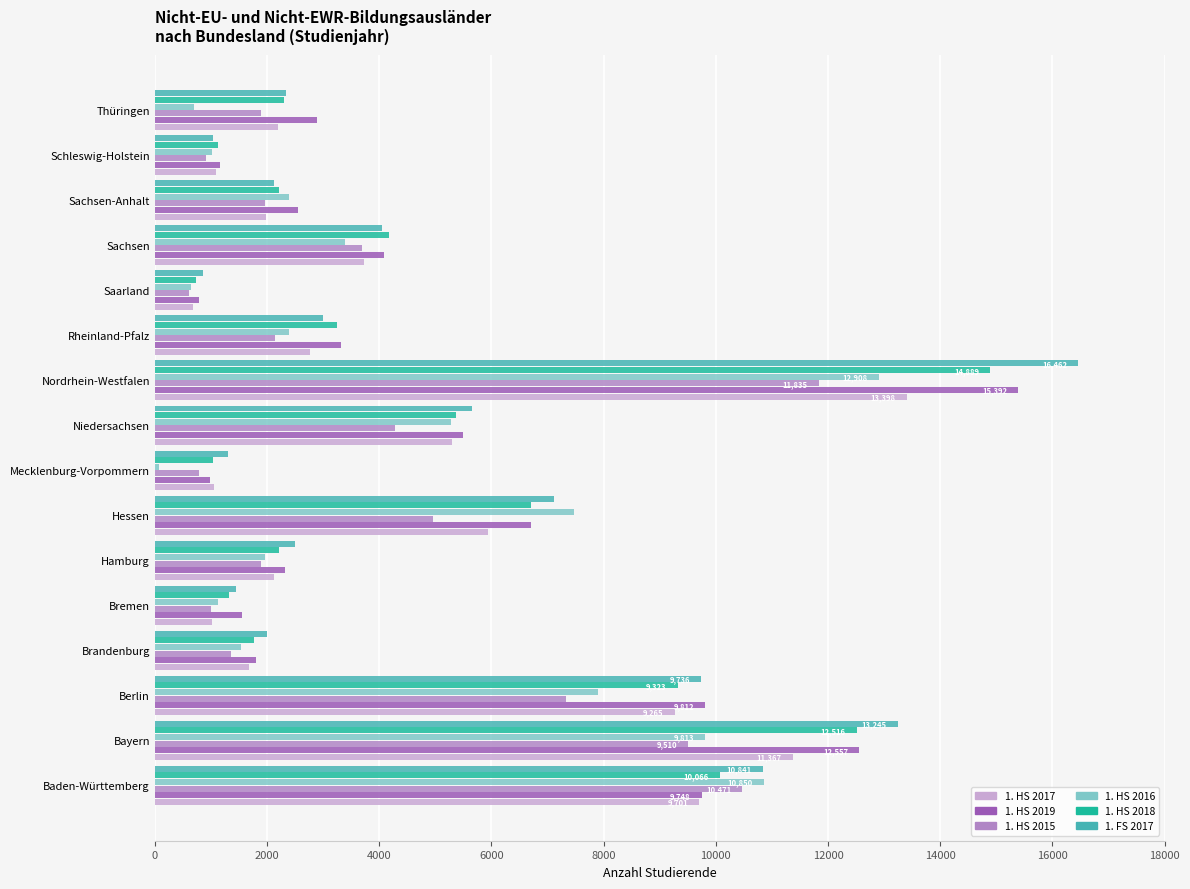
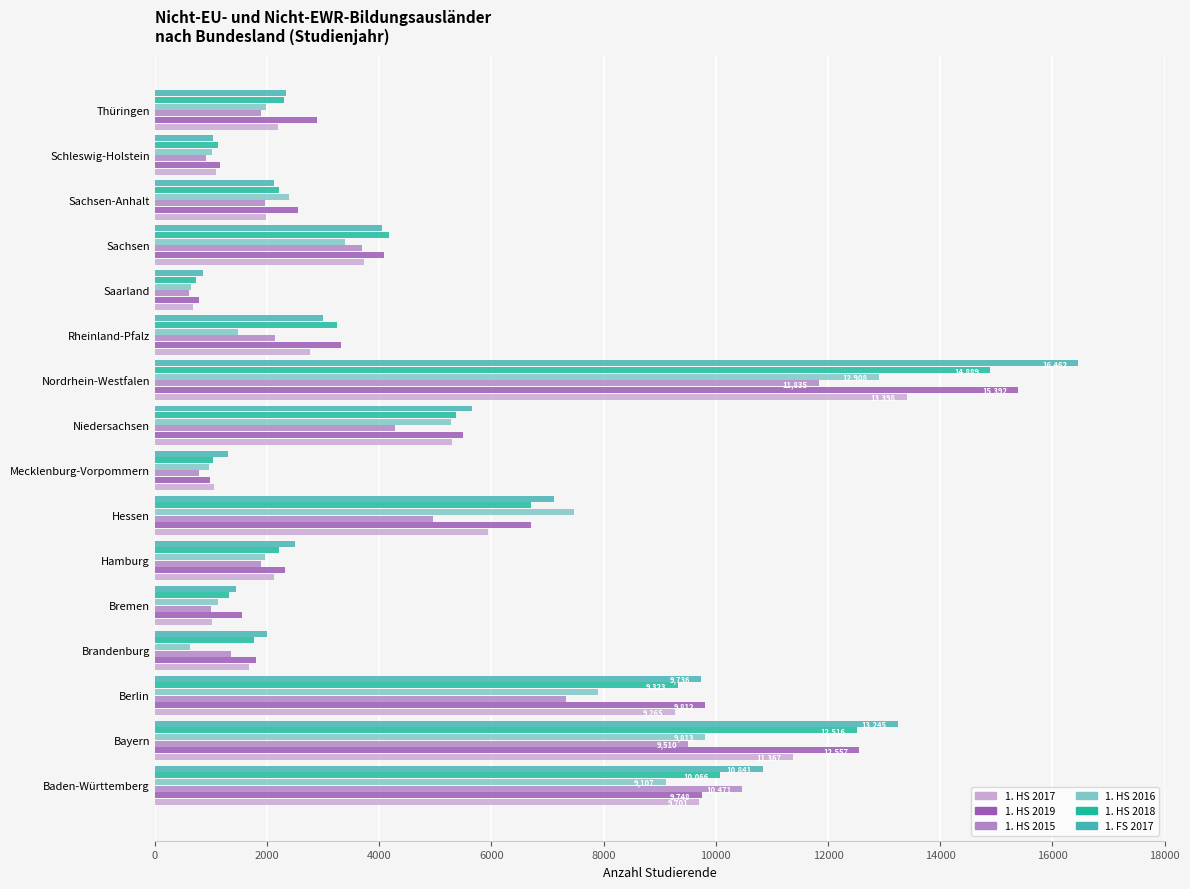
  {
    "1. HS 2016": {
-     "Thüringen": 700,
+     "Thüringen": 2000,
      "Schleswig-Holstein": 1000,
      "Sachsen-Anhalt": 2400,
      "Sachsen": 3400,
      "Saarland": 600,
-     "Rheinland-Pfalz": 2400,
+     "Rheinland-Pfalz": 1500,
      "Niedersachsen": 5300,
-     "Mecklenburg-Vorpommern": 100,
+     "Mecklenburg-Vorpommern": 1000,
      "Hessen": 7500,
      "Hamburg": 2000,
      "Bremen": 1100,
-     "Brandenburg": 1500,
+     "Brandenburg": 600,
      "Berlin": 7900,
-     "Baden-Württemberg": 10900
+     "Baden-Württemberg": 9100
    }
  }
